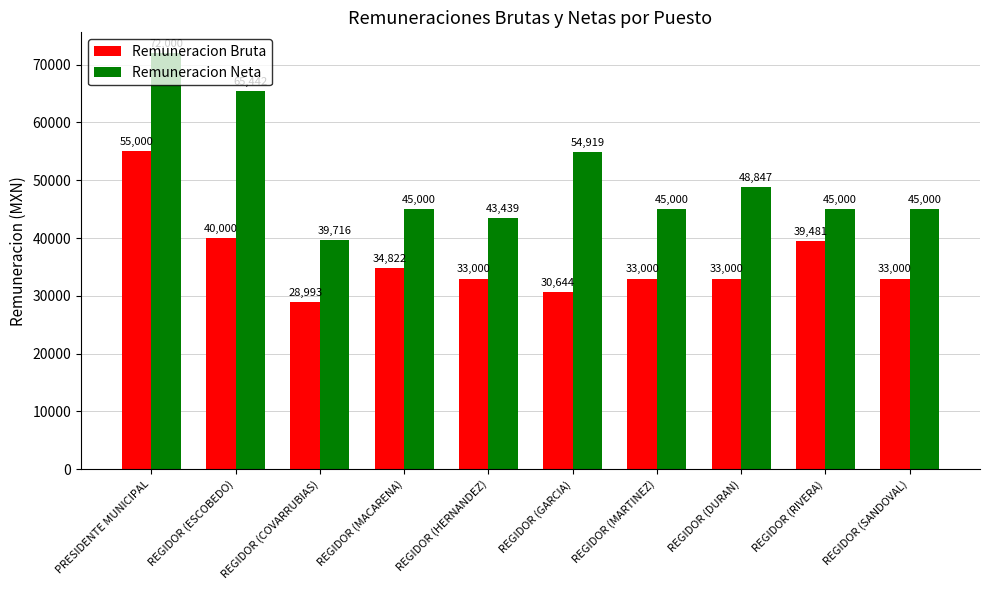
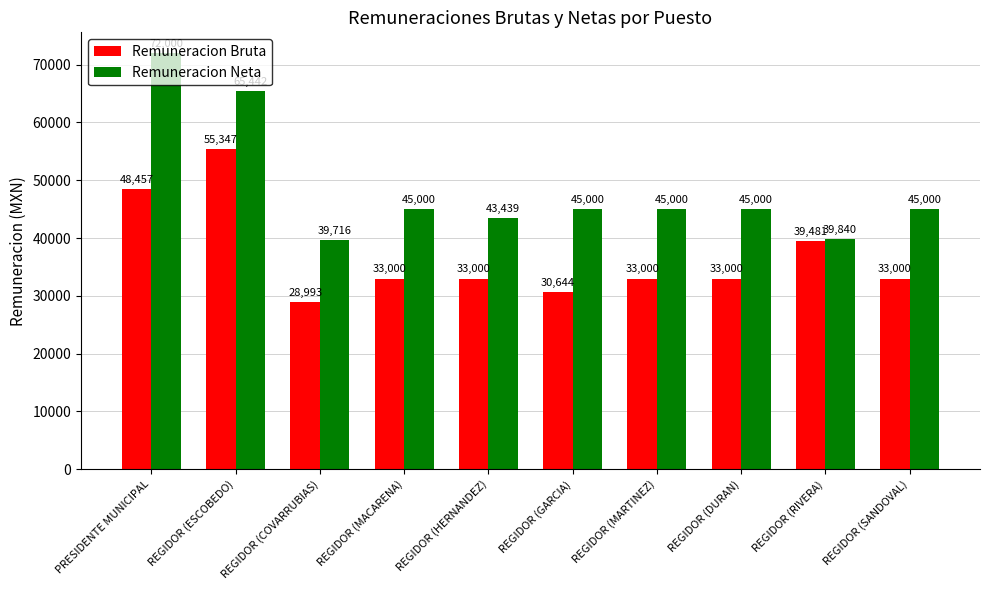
  {
    "Remuneracion Bruta": {
-     "PRESIDENTE MUNICIPAL": "55,000",
-     "REGIDOR (ESCOBEDO)": "40,000",
+     "PRESIDENTE MUNICIPAL": "48,457",
+     "REGIDOR (ESCOBEDO)": "55,347",
      "REGIDOR (COVARRUBIAS)": "28,993",
-     "REGIDOR (MACARENA)": "34,822",
+     "REGIDOR (MACARENA)": "33,000",
      "REGIDOR (HERNANDEZ)": "33,000",
      "REGIDOR (GARCIA)": "30,644",
      "REGIDOR (MARTINEZ)": "33,000",
      "REGIDOR (DURAN)": "33,000",
      "REGIDOR (RIVERA)": "39,481",
      "REGIDOR (SANDOVAL)": "33,000"
    },
    "Remuneracion Neta": {
      "REGIDOR (COVARRUBIAS)": "39,716",
      "REGIDOR (MACARENA)": "45,000",
      "REGIDOR (HERNANDEZ)": "43,439",
-     "REGIDOR (GARCIA)": "54,919",
+     "REGIDOR (GARCIA)": "45,000",
      "REGIDOR (MARTINEZ)": "45,000",
-     "REGIDOR (DURAN)": "48,847",
-     "REGIDOR (RIVERA)": "45,000",
+     "REGIDOR (DURAN)": "45,000",
+     "REGIDOR (RIVERA)": "39,840",
      "REGIDOR (SANDOVAL)": "45,000"
    }
  }
